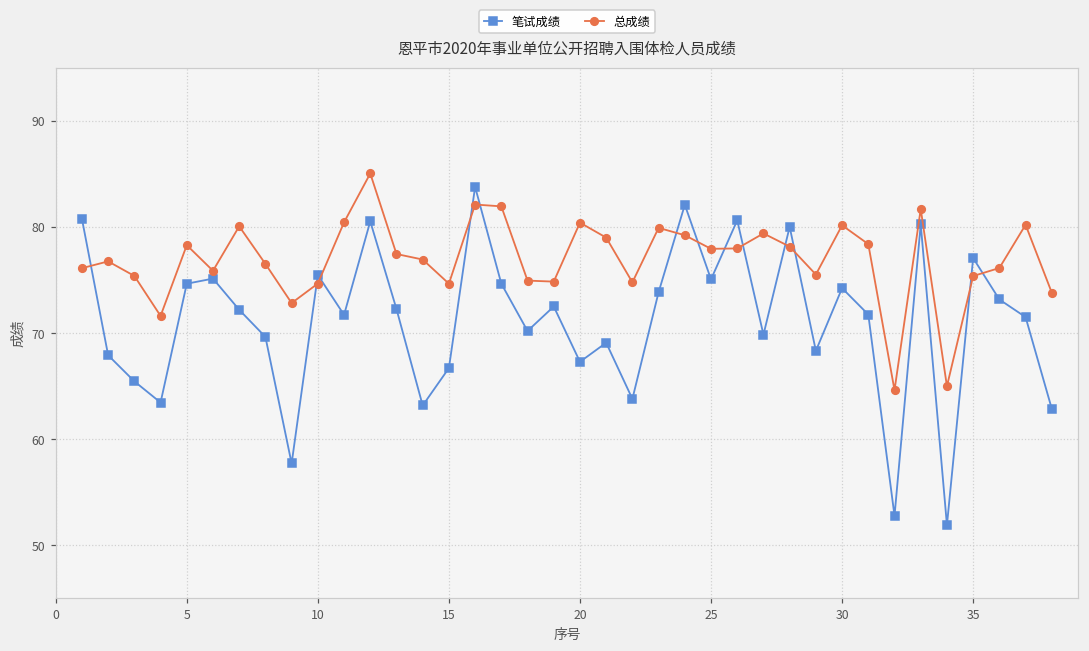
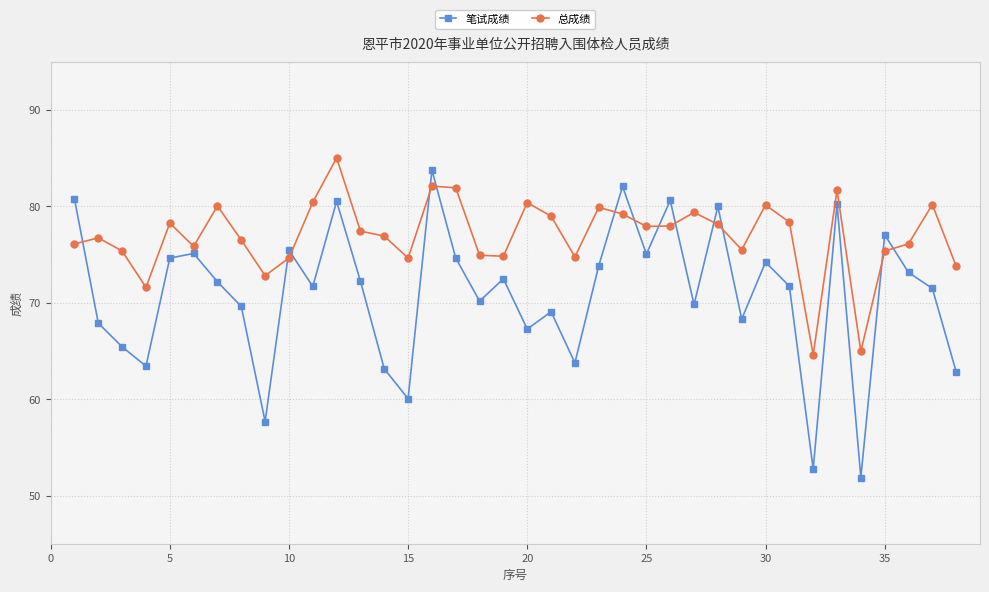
  {
    "笔试成绩": {
      "5": 75,
      "10": 75,
-     "15": 67,
+     "15": 60,
      "20": 67,
      "25": 75,
      "30": 74,
      "35": 77
    },
    "总成绩": {
      "5": 78,
      "10": 75,
      "15": 75,
      "20": 80,
      "25": 78,
      "30": 80,
      "35": 75
    }
  }
